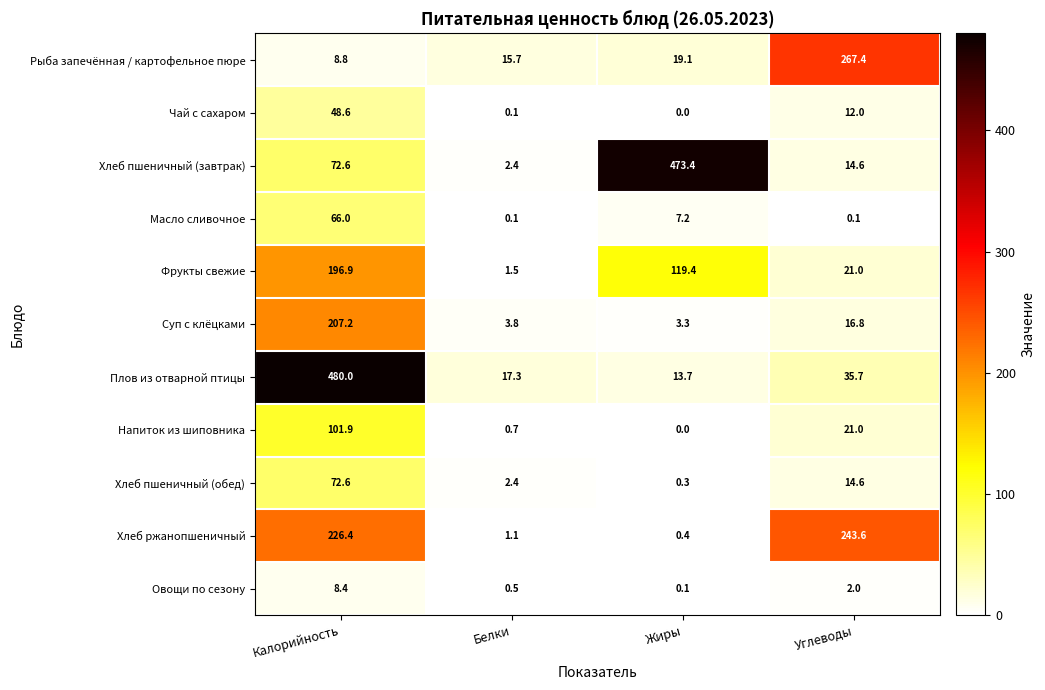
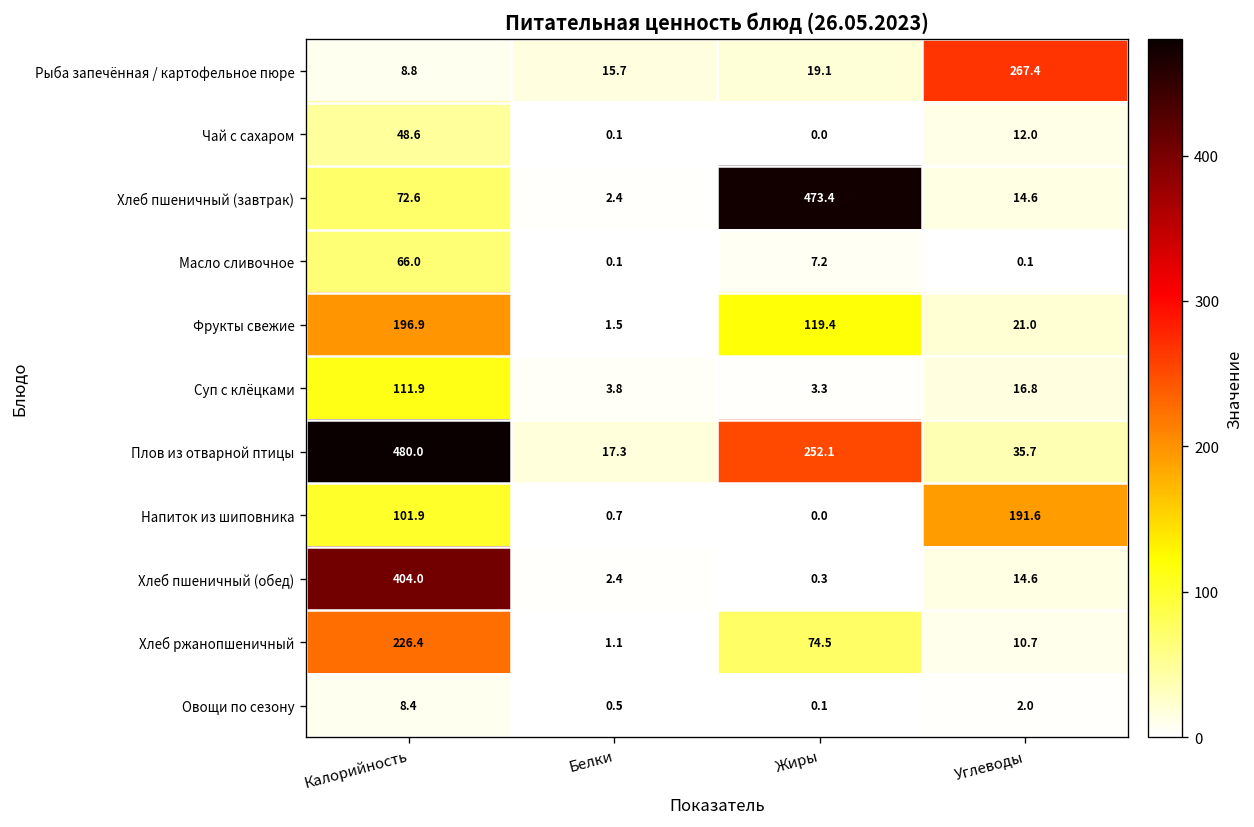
  {
    "Рыба запечённая / картофельное пюре": {
      "Калорийность": 8.8,
      "Белки": 15.7,
      "Жиры": 19.1,
      "Углеводы": 267.4
    },
    "Чай с сахаром": {
      "Калорийность": 48.6,
      "Белки": 0.1,
      "Жиры": 0.0,
      "Углеводы": 12.0
    },
    "Хлеб пшеничный (завтрак)": {
      "Калорийность": 72.6,
      "Белки": 2.4,
      "Жиры": 473.4,
      "Углеводы": 14.6
    },
    "Масло сливочное": {
      "Калорийность": 66.0,
      "Белки": 0.1,
      "Жиры": 7.2,
      "Углеводы": 0.1
    },
    "Фрукты свежие": {
      "Калорийность": 196.9,
      "Белки": 1.5,
      "Жиры": 119.4,
      "Углеводы": 21.0
    },
    "Суп с клёцками": {
-     "Калорийность": 207.2,
+     "Калорийность": 111.9,
      "Белки": 3.8,
      "Жиры": 3.3,
      "Углеводы": 16.8
    },
    "Плов из отварной птицы": {
      "Калорийность": 480.0,
      "Белки": 17.3,
-     "Жиры": 13.7,
+     "Жиры": 252.1,
      "Углеводы": 35.7
    },
    "Напиток из шиповника": {
      "Калорийность": 101.9,
      "Белки": 0.7,
      "Жиры": 0.0,
-     "Углеводы": 21.0
+     "Углеводы": 191.6
    },
    "Хлеб пшеничный (обед)": {
-     "Калорийность": 72.6,
+     "Калорийность": 404.0,
      "Белки": 2.4,
      "Жиры": 0.3,
      "Углеводы": 14.6
    },
    "Хлеб ржанопшеничный": {
      "Калорийность": 226.4,
      "Белки": 1.1,
-     "Жиры": 0.4,
-     "Углеводы": 243.6
+     "Жиры": 74.5,
+     "Углеводы": 10.7
    },
    "Овощи по сезону": {
      "Калорийность": 8.4,
      "Белки": 0.5,
      "Жиры": 0.1,
      "Углеводы": 2.0
    }
  }
